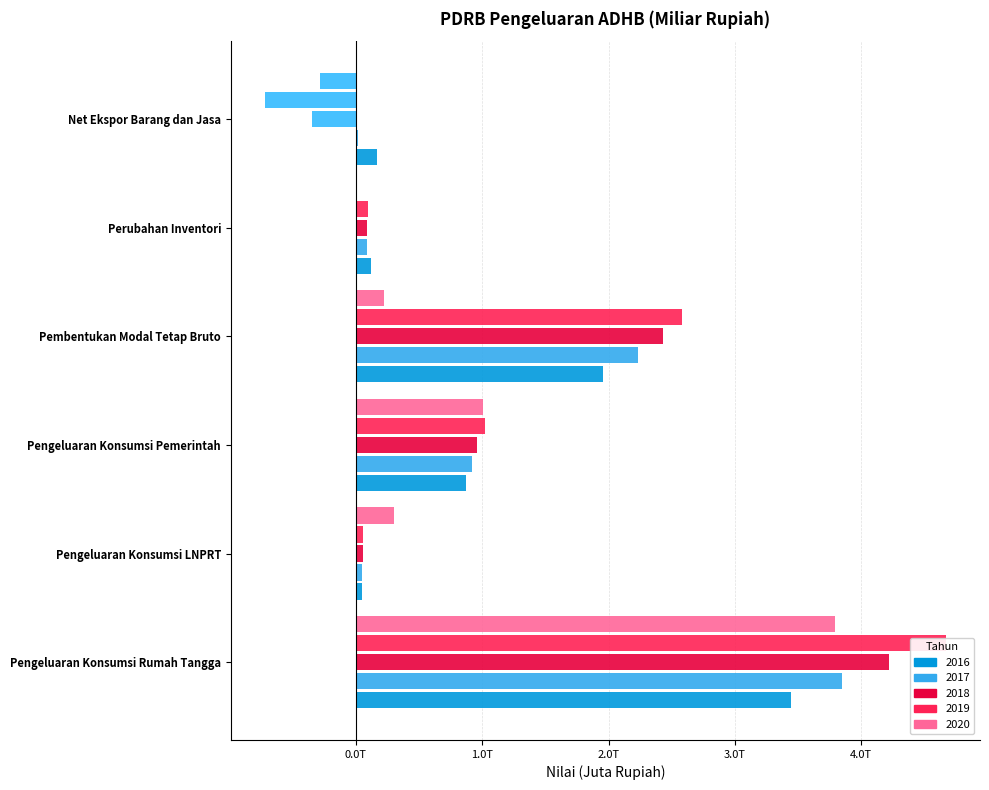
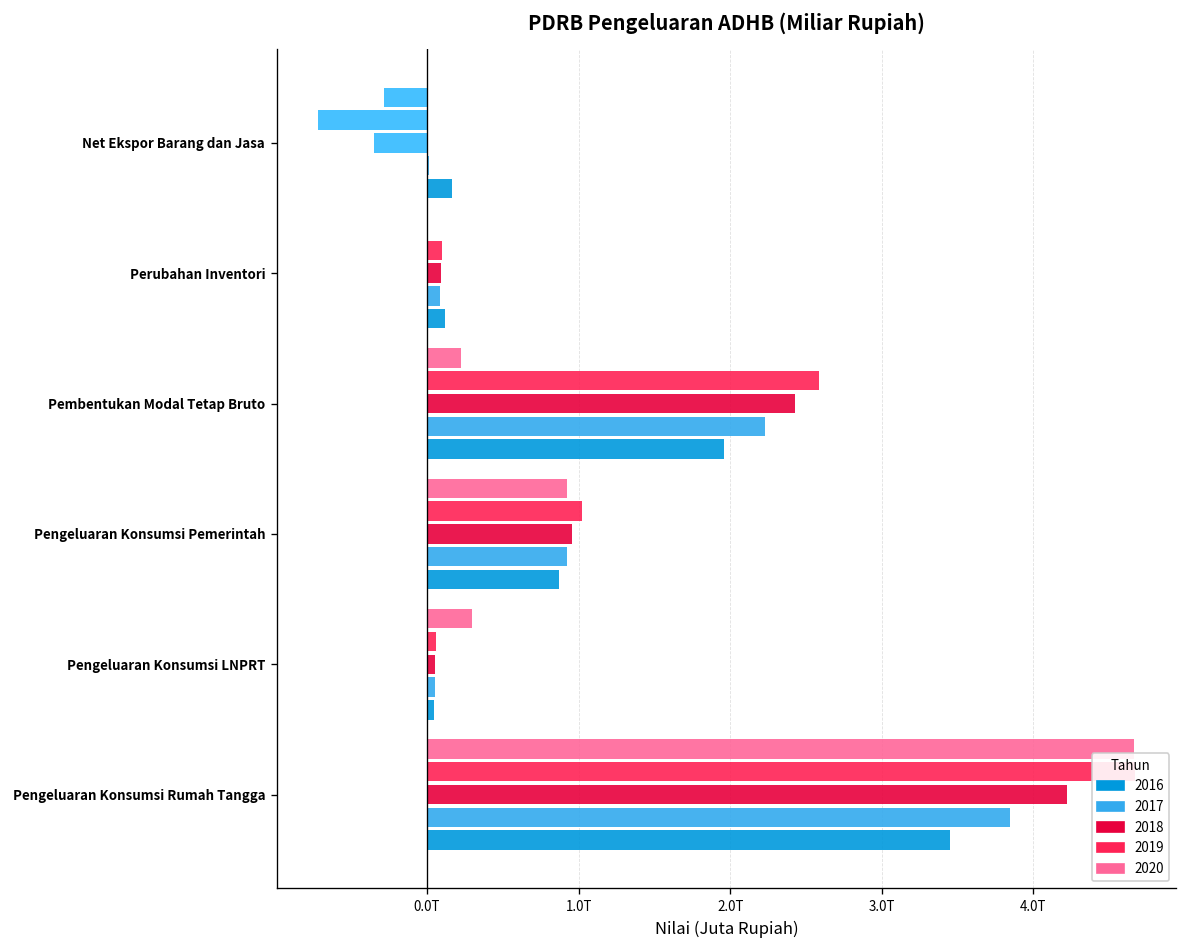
  {
    "2020": {
      "Net Ekspor Barang dan Jasa": "-0.28T",
      "Pembentukan Modal Tetap Bruto": "0.22T",
-     "Pengeluaran Konsumsi Pemerintah": "1.01T",
+     "Pengeluaran Konsumsi Pemerintah": "0.93T",
      "Pengeluaran Konsumsi LNPRT": "0.30T",
-     "Pengeluaran Konsumsi Rumah Tangga": "3.80T"
+     "Pengeluaran Konsumsi Rumah Tangga": "4.66T"
    }
  }
